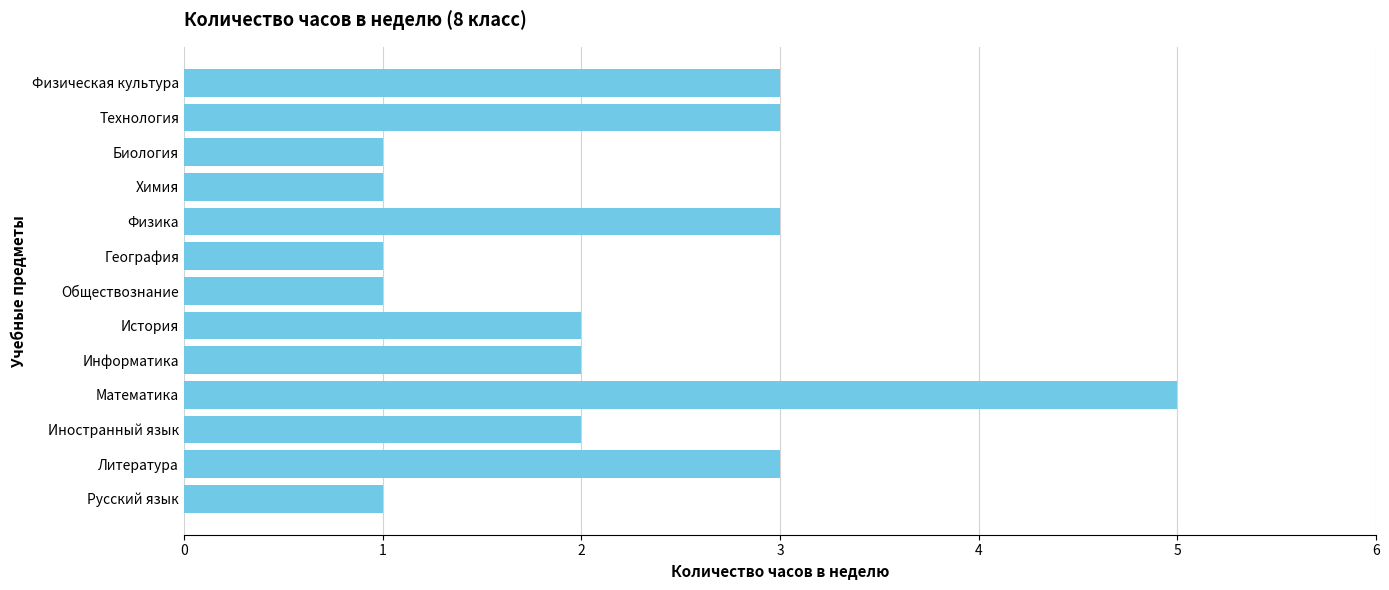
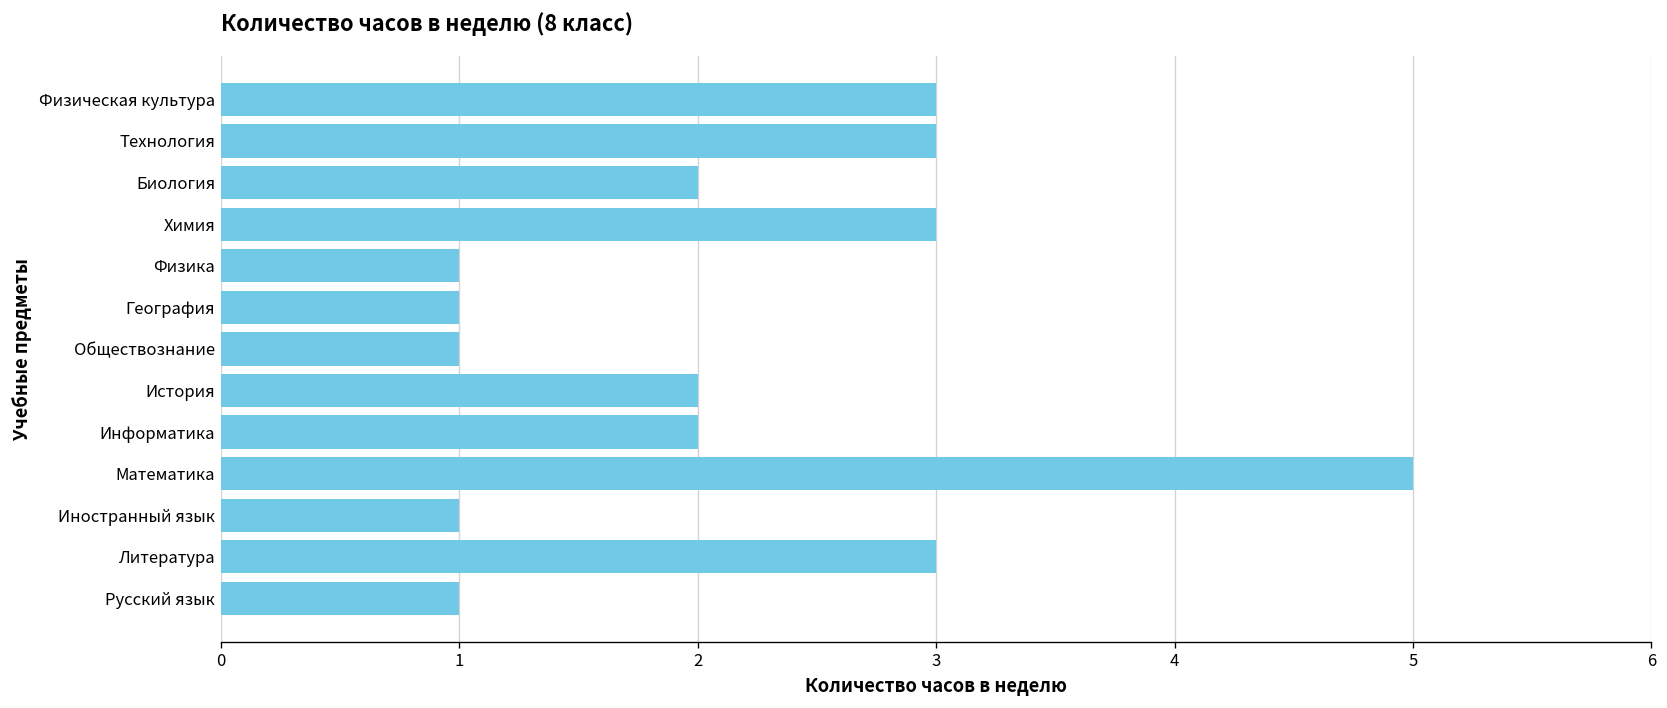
  {
    "Физическая культура": 3,
    "Технология": 3,
-   "Биология": 1,
-   "Химия": 1,
-   "Физика": 3,
+   "Биология": 2,
+   "Химия": 3,
+   "Физика": 1,
    "География": 1,
    "Обществознание": 1,
    "История": 2,
    "Информатика": 2,
    "Математика": 5,
-   "Иностранный язык": 2,
+   "Иностранный язык": 1,
    "Литература": 3,
    "Русский язык": 1
  }
